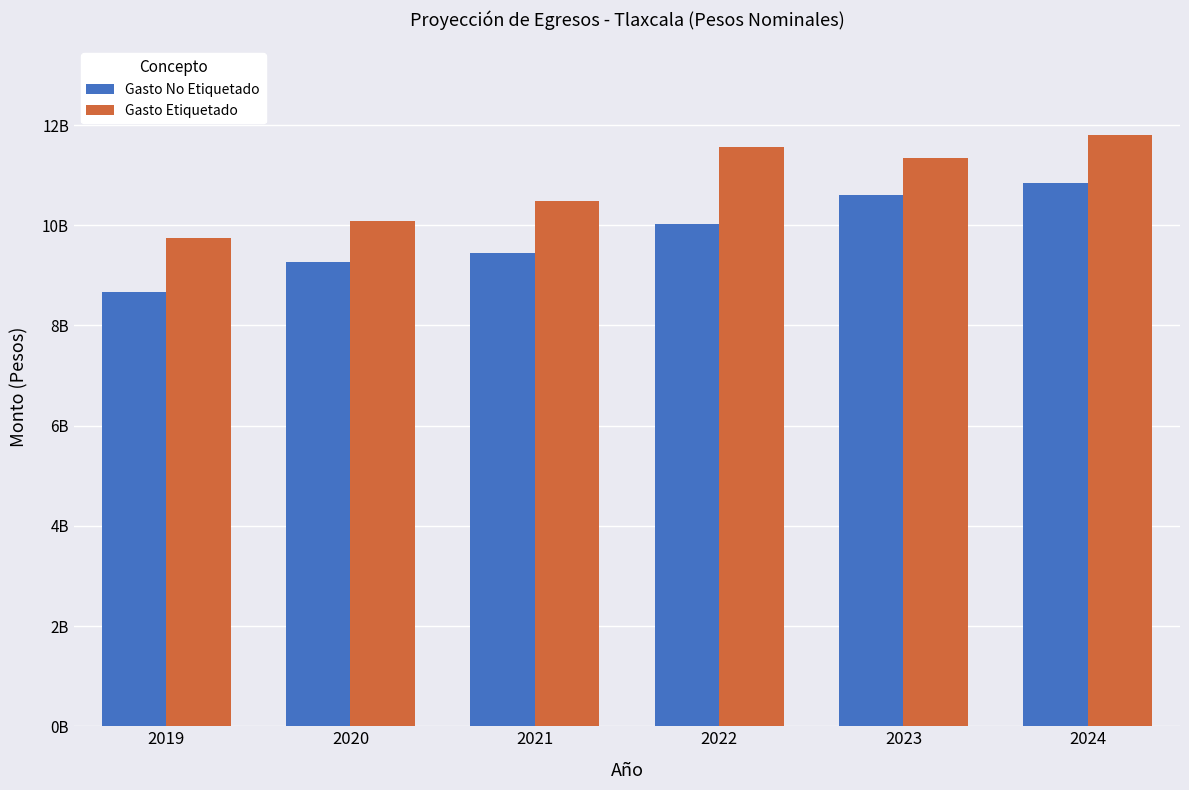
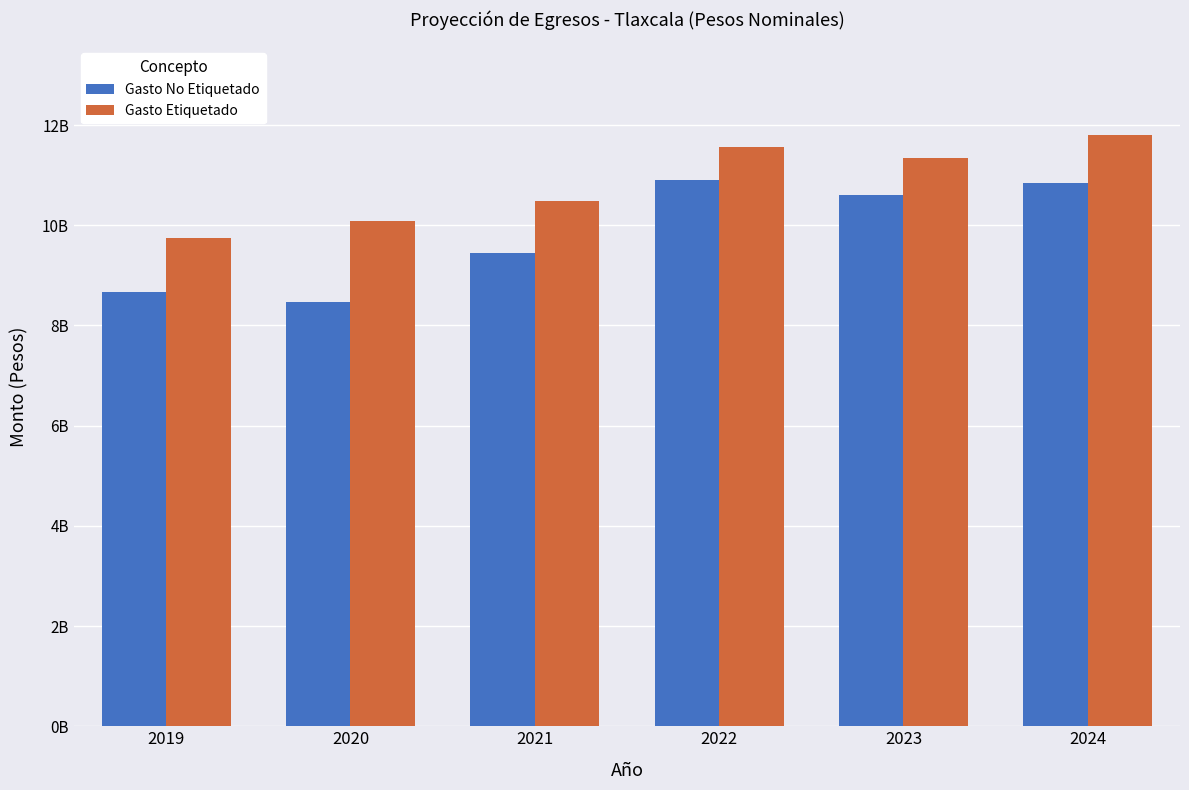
  {
    "Gasto No Etiquetado": {
      "2019": 8700000000,
-     "2020": 9300000000,
+     "2020": 8500000000,
      "2021": 9400000000,
-     "2022": 10000000000,
+     "2022": 10900000000,
      "2023": 10600000000,
      "2024": 10900000000
    },
    "Gasto Etiquetado": {
      "2019": 9700000000,
      "2020": 10100000000,
      "2021": 10500000000,
      "2022": 11600000000,
      "2023": 11300000000,
      "2024": 11800000000
    }
  }
